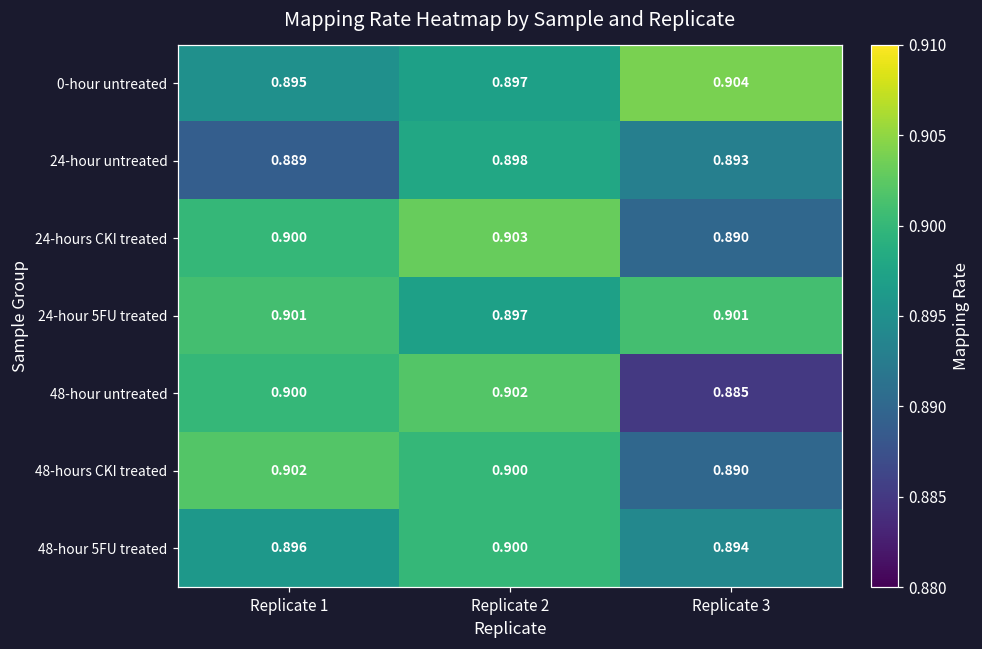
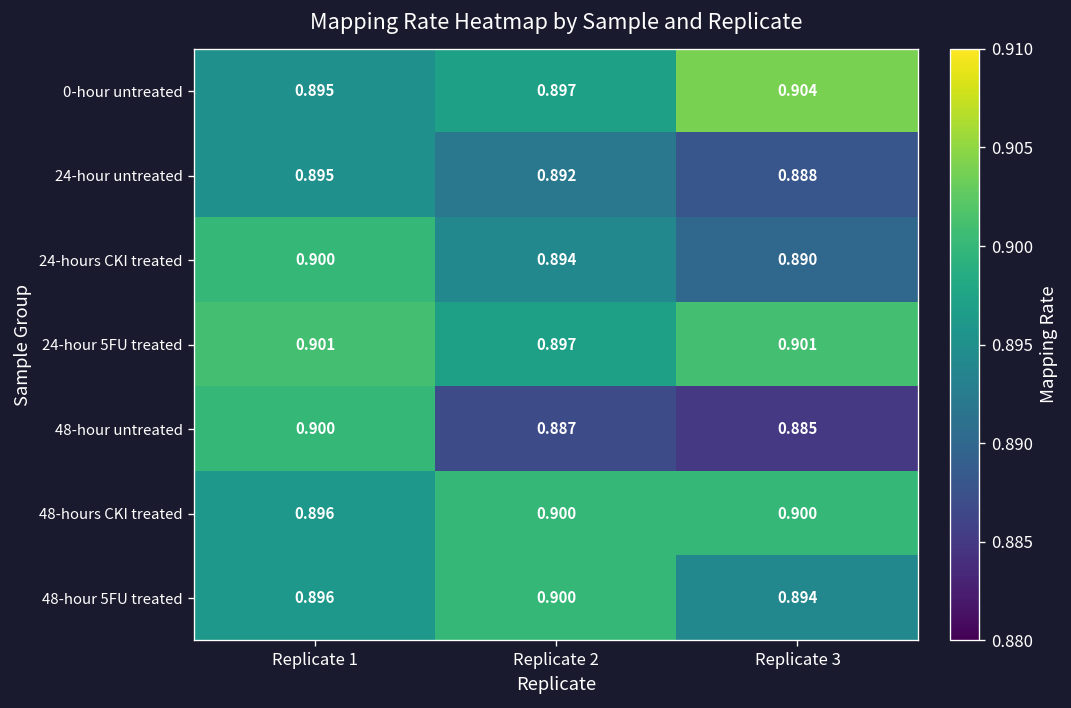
  {
    "0-hour untreated": {
      "Replicate 1": 0.895,
      "Replicate 2": 0.897,
      "Replicate 3": 0.904
    },
    "24-hour untreated": {
-     "Replicate 1": 0.889,
-     "Replicate 2": 0.898,
-     "Replicate 3": 0.893
+     "Replicate 1": 0.895,
+     "Replicate 2": 0.892,
+     "Replicate 3": 0.888
    },
    "24-hours CKI treated": {
      "Replicate 1": 0.900,
-     "Replicate 2": 0.903,
+     "Replicate 2": 0.894,
      "Replicate 3": 0.890
    },
    "24-hour 5FU treated": {
      "Replicate 1": 0.901,
      "Replicate 2": 0.897,
      "Replicate 3": 0.901
    },
    "48-hour untreated": {
      "Replicate 1": 0.900,
-     "Replicate 2": 0.902,
+     "Replicate 2": 0.887,
      "Replicate 3": 0.885
    },
    "48-hours CKI treated": {
-     "Replicate 1": 0.902,
+     "Replicate 1": 0.896,
      "Replicate 2": 0.900,
-     "Replicate 3": 0.890
+     "Replicate 3": 0.900
    },
    "48-hour 5FU treated": {
      "Replicate 1": 0.896,
      "Replicate 2": 0.900,
      "Replicate 3": 0.894
    }
  }
